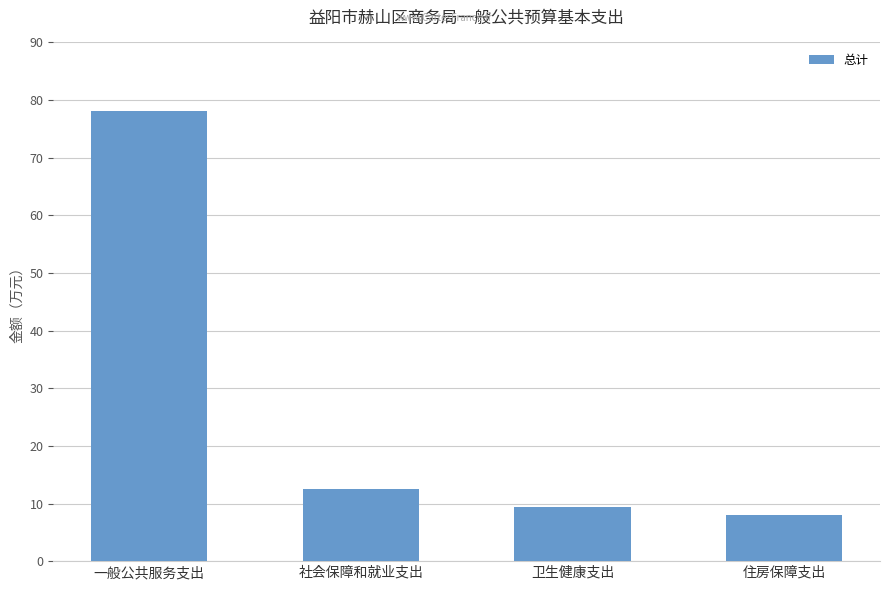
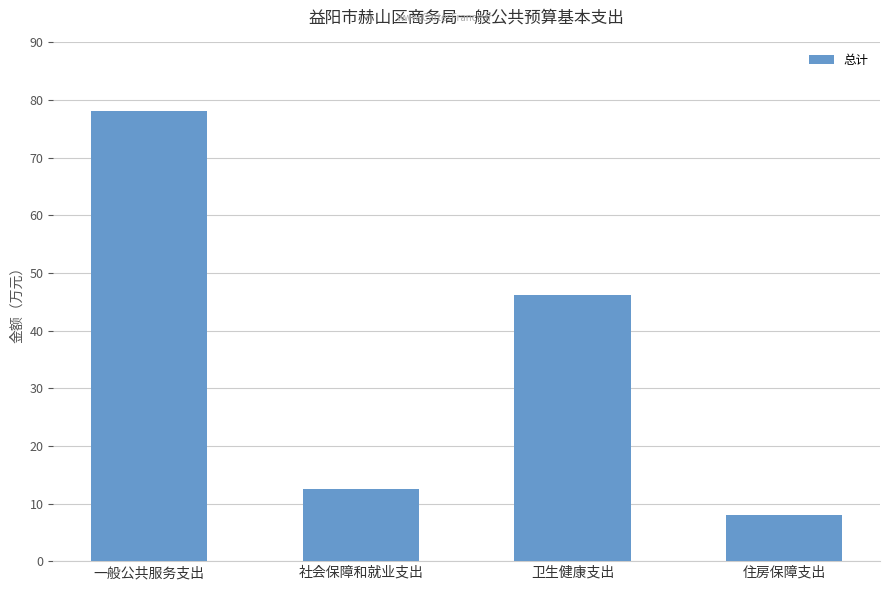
  {
    "一般公共服务支出": 78,
    "社会保障和就业支出": 13,
-   "卫生健康支出": 9,
+   "卫生健康支出": 46,
    "住房保障支出": 8
  }
